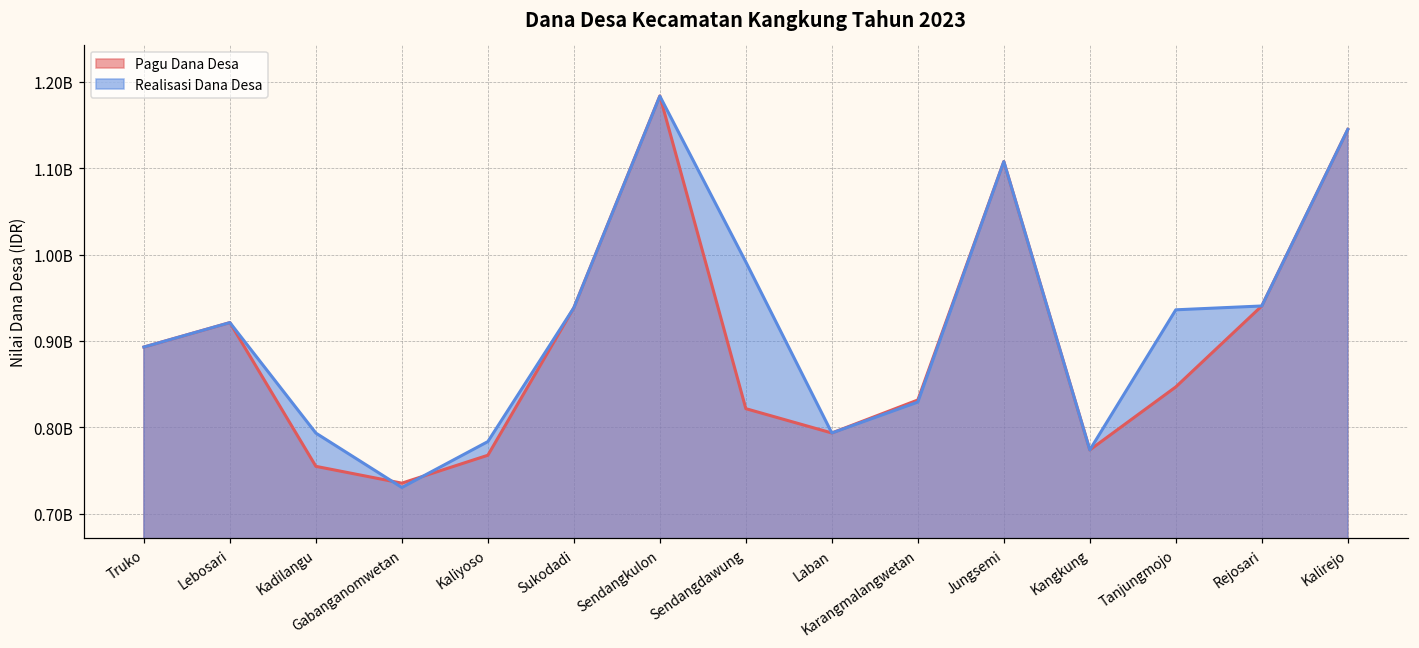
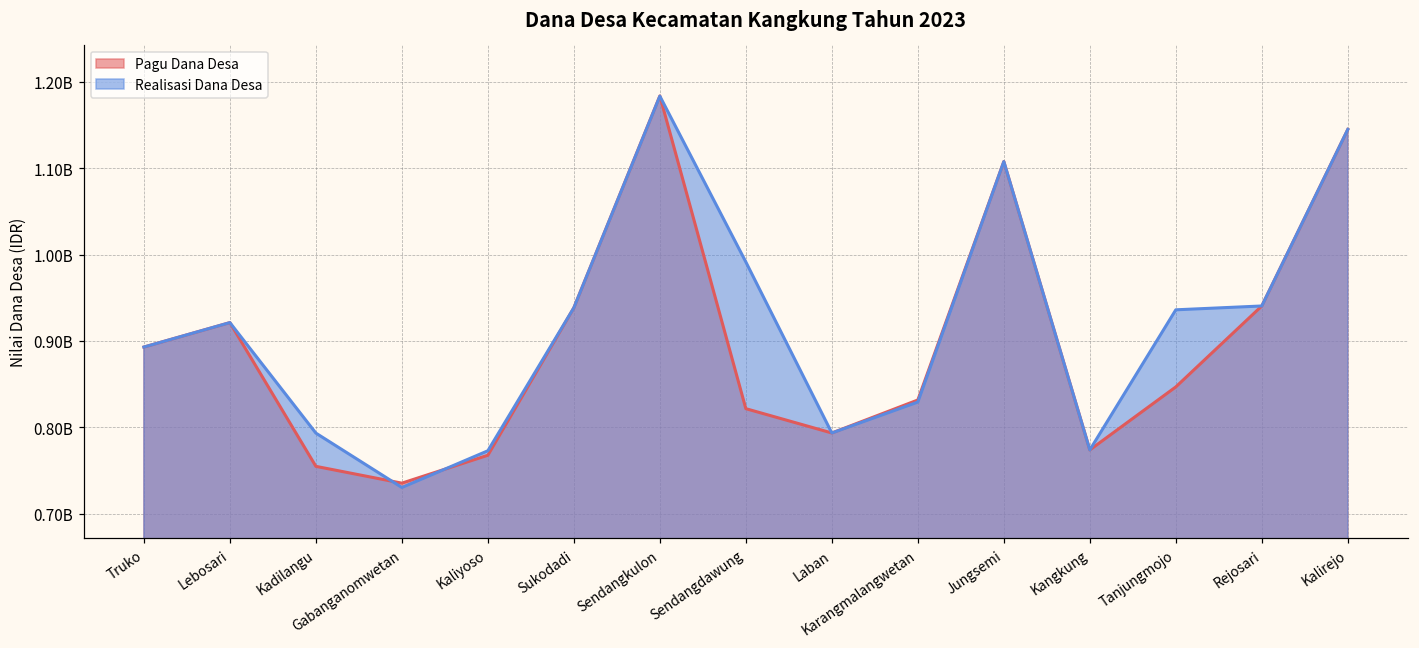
  {
    "Pagu Dana Desa": {
      "Kadilangu": 750000000,
      "Gabanganomwetan": 740000000,
      "Kaliyoso": 770000000,
      "Sendangdawung": 820000000,
      "Tanjungmojo": 850000000
    },
    "Realisasi Dana Desa": {
      "Kadilangu": 790000000,
      "Gabanganomwetan": 730000000,
-     "Kaliyoso": 780000000,
+     "Kaliyoso": 770000000,
      "Sendangdawung": 990000000,
      "Tanjungmojo": 940000000
    }
  }
